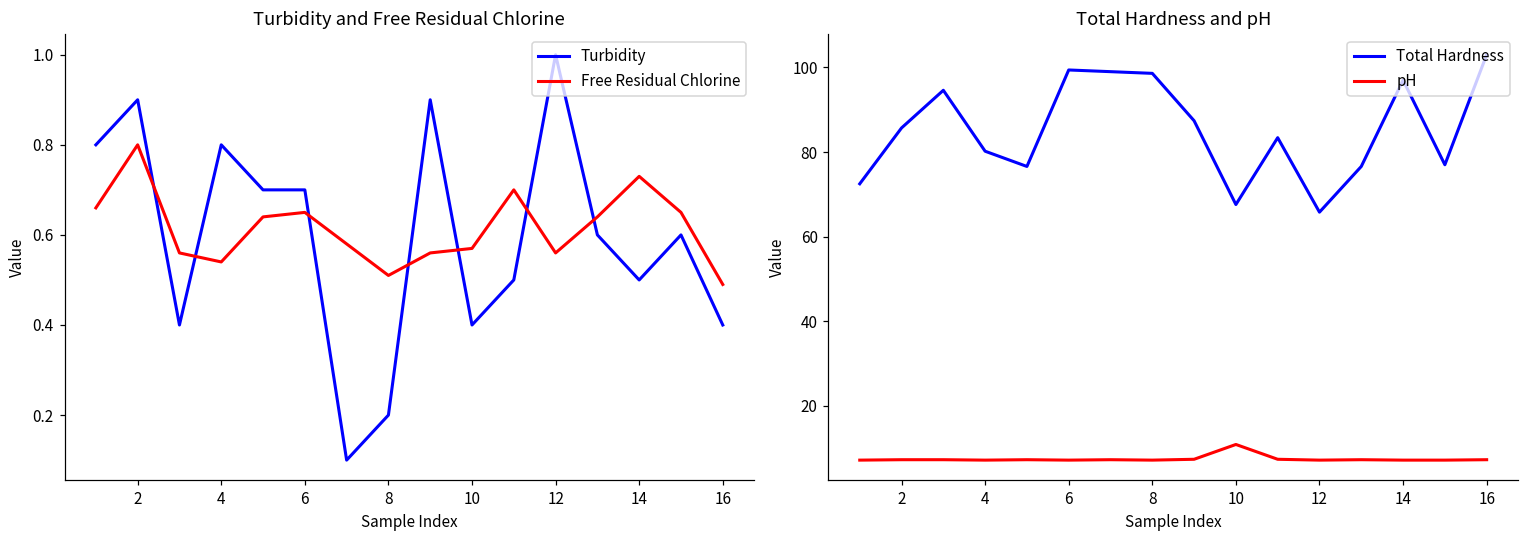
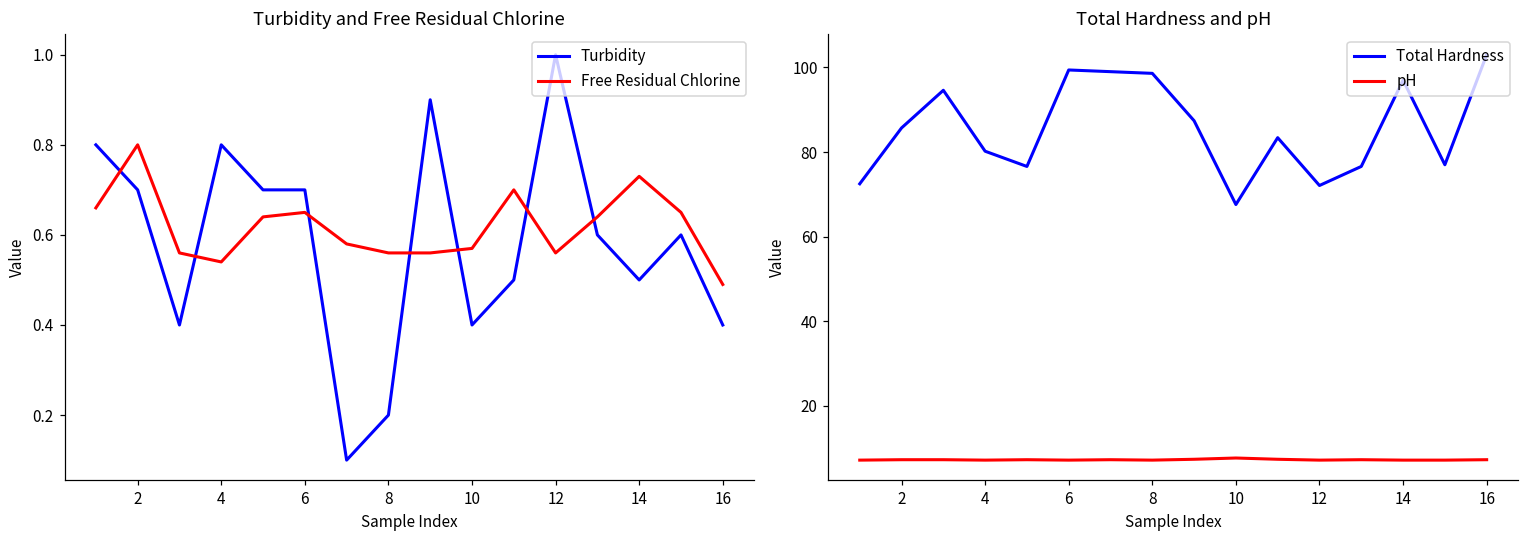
  {
    "Turbidity and Free Residual Chlorine": {
      "Turbidity": {
-       "2": 0.9,
+       "2": 0.7,
        "4": 0.8,
        "6": 0.7,
        "8": 0.2,
        "10": 0.4,
        "14": 0.5,
        "16": 0.4
      },
      "Free Residual Chlorine": {
        "2": 0.80,
        "4": 0.54,
        "6": 0.65,
-       "8": 0.51,
+       "8": 0.56,
        "10": 0.57,
        "12": 0.56,
        "14": 0.73,
        "16": 0.49
      }
    },
    "Total Hardness and pH": {
      "Total Hardness": {
        "2": 86,
        "4": 80,
        "6": 99,
        "8": 99,
        "10": 68,
-       "12": 66
+       "12": 72
      },
      "pH": {
        "2": 7,
        "4": 7,
        "6": 7,
        "8": 7,
-       "10": 11,
+       "10": 8,
        "12": 7,
        "14": 7,
        "16": 7
      }
    }
  }
